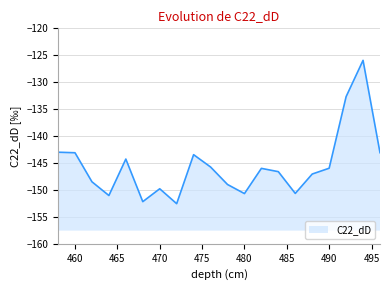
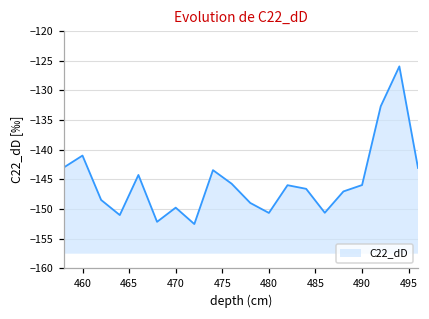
  {
-   "460": -143,
+   "460": -141,
    "470": -150,
    "480": -151,
    "490": -146
  }
